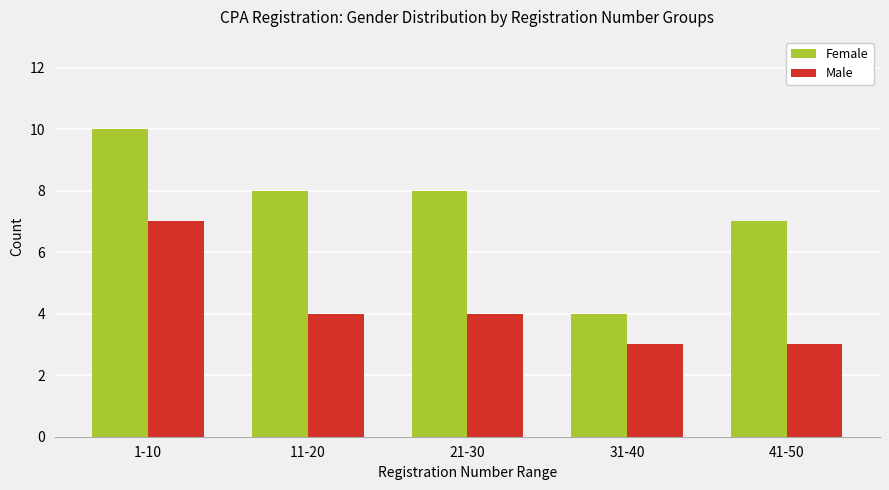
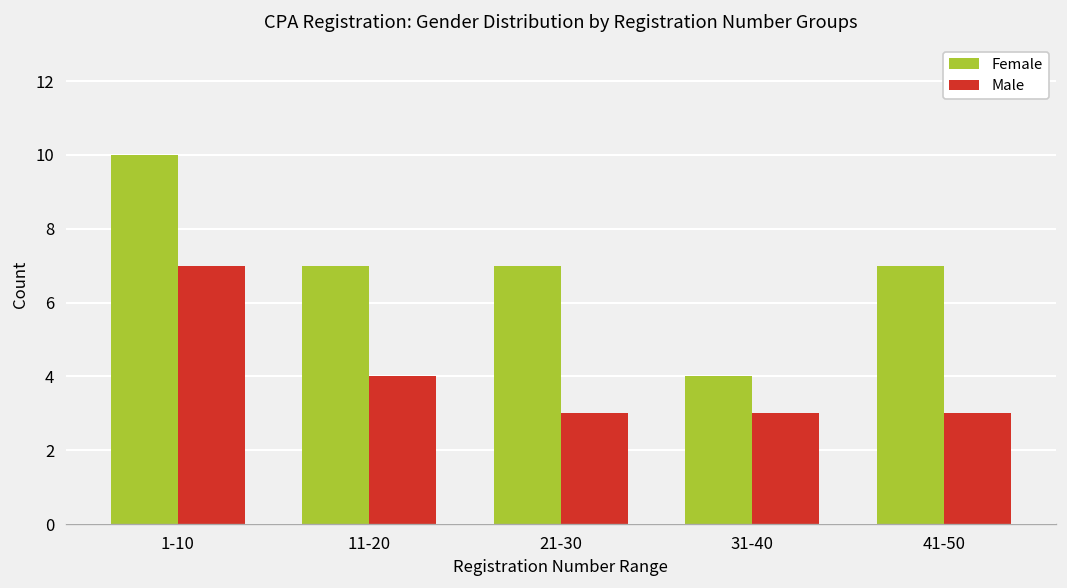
  {
    "Female": {
      "1-10": 10,
-     "11-20": 8,
-     "21-30": 8,
+     "11-20": 7,
+     "21-30": 7,
      "31-40": 4,
      "41-50": 7
    },
    "Male": {
      "1-10": 7,
      "11-20": 4,
-     "21-30": 4,
+     "21-30": 3,
      "31-40": 3,
      "41-50": 3
    }
  }
